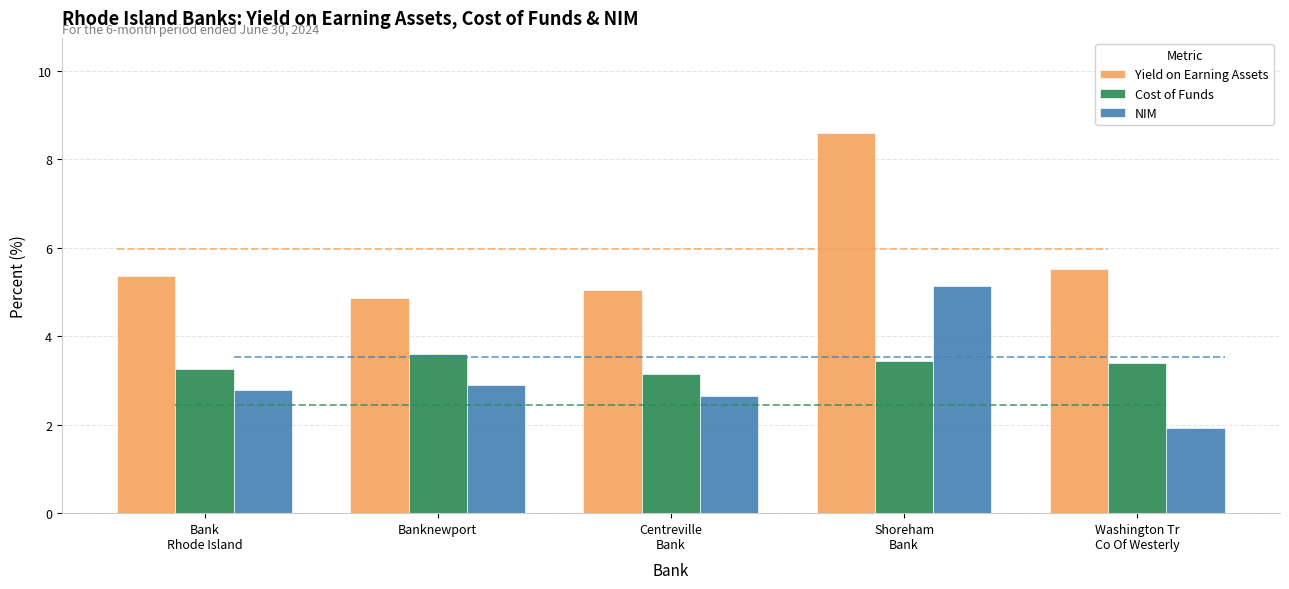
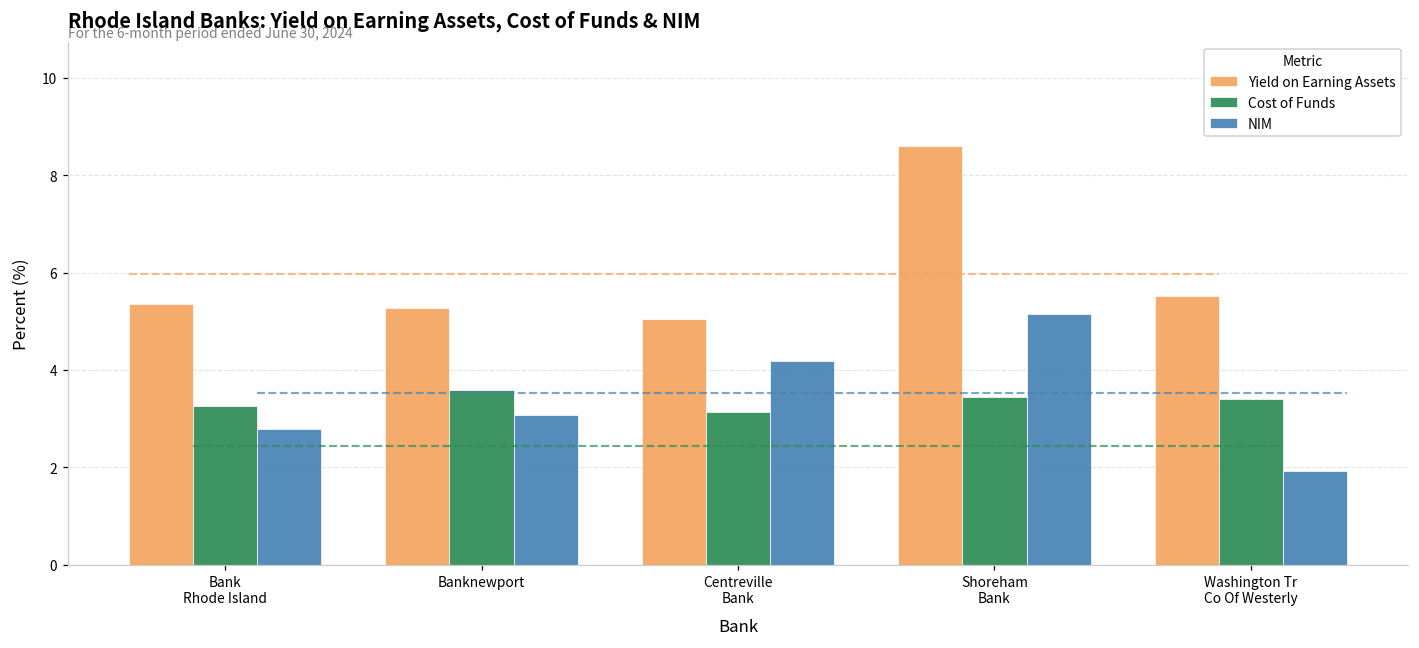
  {
    "Yield on Earning Assets": {
      "Bank Rhode Island": 5.4,
-     "Banknewport": 4.9,
+     "Banknewport": 5.3,
      "Centreville Bank": 5.0,
      "Shoreham Bank": 8.6,
      "Washington Tr Co Of Westerly": 5.5
    },
    "Cost of Funds": {
      "Bank Rhode Island": 3.3,
      "Banknewport": 3.6,
      "Centreville Bank": 3.1,
      "Shoreham Bank": 3.5,
      "Washington Tr Co Of Westerly": 3.4
    },
    "NIM": {
      "Bank Rhode Island": 2.8,
-     "Banknewport": 2.9,
-     "Centreville Bank": 2.6,
+     "Banknewport": 3.1,
+     "Centreville Bank": 4.2,
      "Shoreham Bank": 5.1,
      "Washington Tr Co Of Westerly": 1.9
    }
  }
